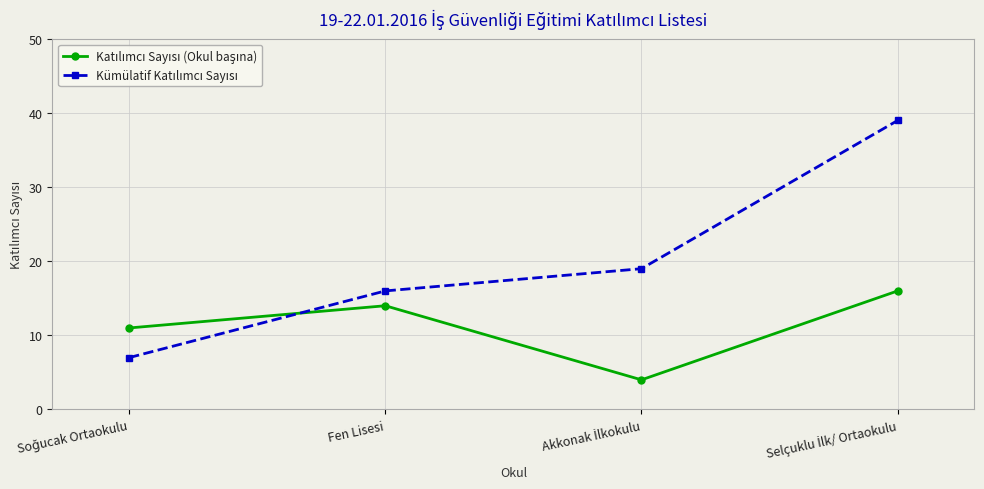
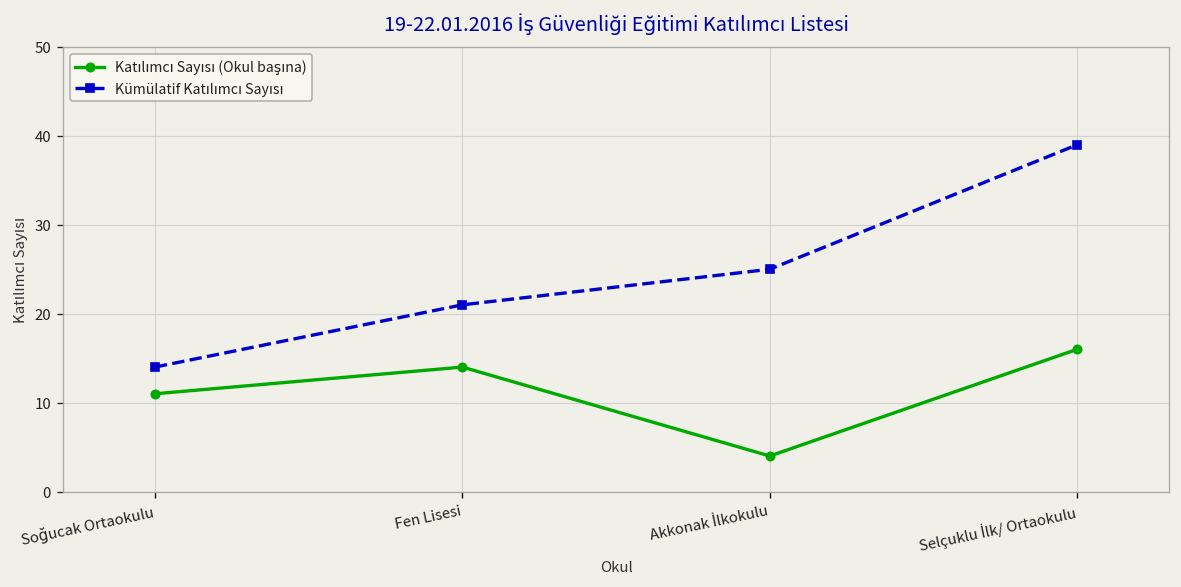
  {
    "Katılımcı Sayısı (Okul başına)": {
      "Soğucak Ortaokulu": 11,
      "Fen Lisesi": 14,
      "Akkonak İlkokulu": 4,
      "Selçuklu İlk/ Ortaokulu": 16
    },
    "Kümülatif Katılımcı Sayısı": {
-     "Soğucak Ortaokulu": 7,
-     "Fen Lisesi": 16,
-     "Akkonak İlkokulu": 19,
+     "Soğucak Ortaokulu": 14,
+     "Fen Lisesi": 21,
+     "Akkonak İlkokulu": 25,
      "Selçuklu İlk/ Ortaokulu": 39
    }
  }
